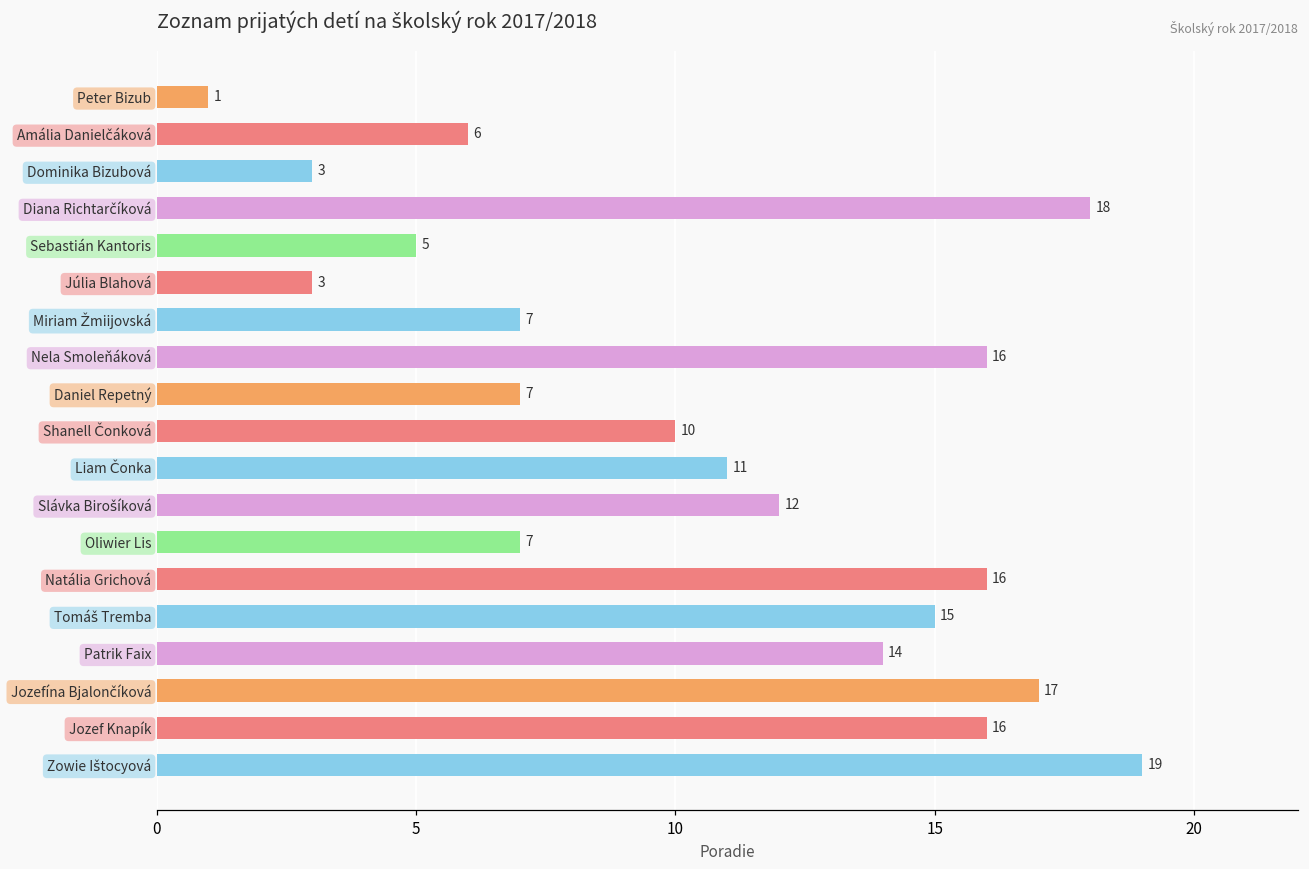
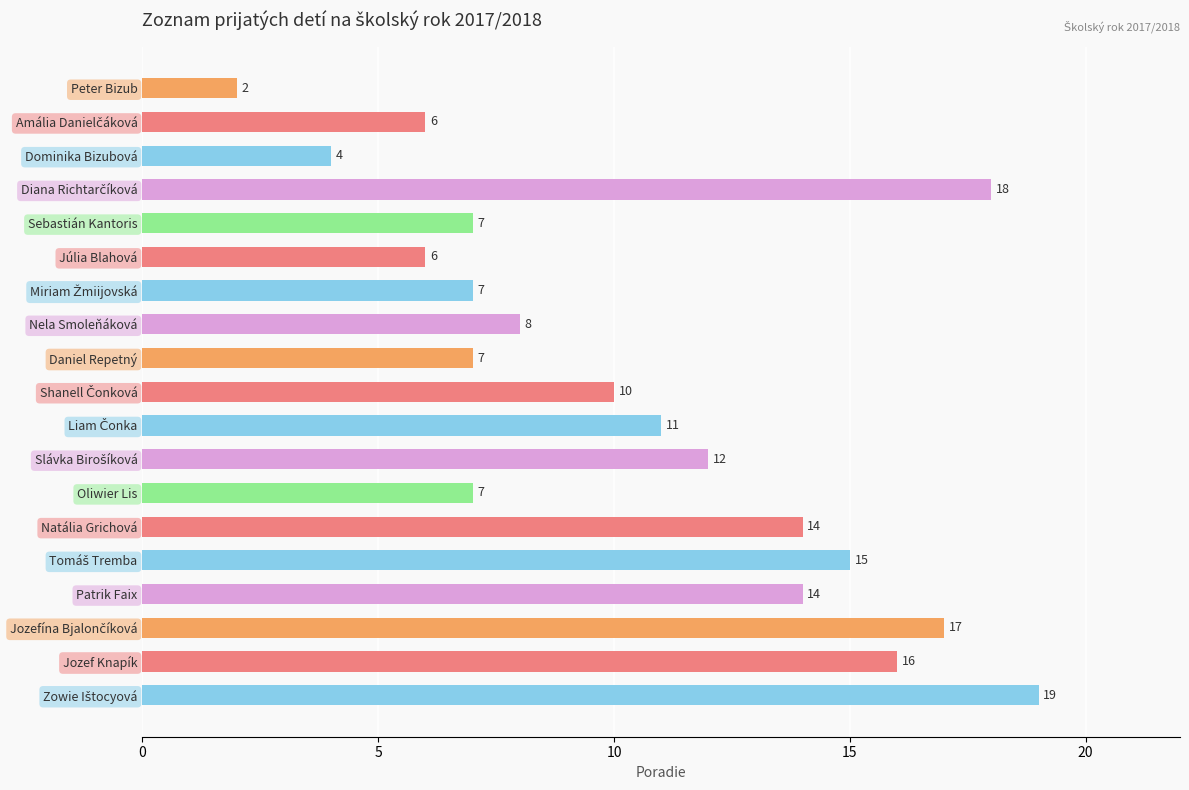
  {
-   "Peter Bizub": 1,
+   "Peter Bizub": 2,
    "Amália Danielčáková": 6,
-   "Dominika Bizubová": 3,
+   "Dominika Bizubová": 4,
    "Diana Richtarčíková": 18,
-   "Sebastián Kantoris": 5,
-   "Júlia Blahová": 3,
+   "Sebastián Kantoris": 7,
+   "Júlia Blahová": 6,
    "Miriam Žmiijovská": 7,
-   "Nela Smoleňáková": 16,
+   "Nela Smoleňáková": 8,
    "Daniel Repetný": 7,
    "Shanell Čonková": 10,
    "Liam Čonka": 11,
    "Slávka Birošíková": 12,
    "Oliwier Lis": 7,
-   "Natália Grichová": 16,
+   "Natália Grichová": 14,
    "Tomáš Tremba": 15,
    "Patrik Faix": 14,
    "Jozefína Bjalončíková": 17,
    "Jozef Knapík": 16,
    "Zowie Ištocyová": 19
  }
